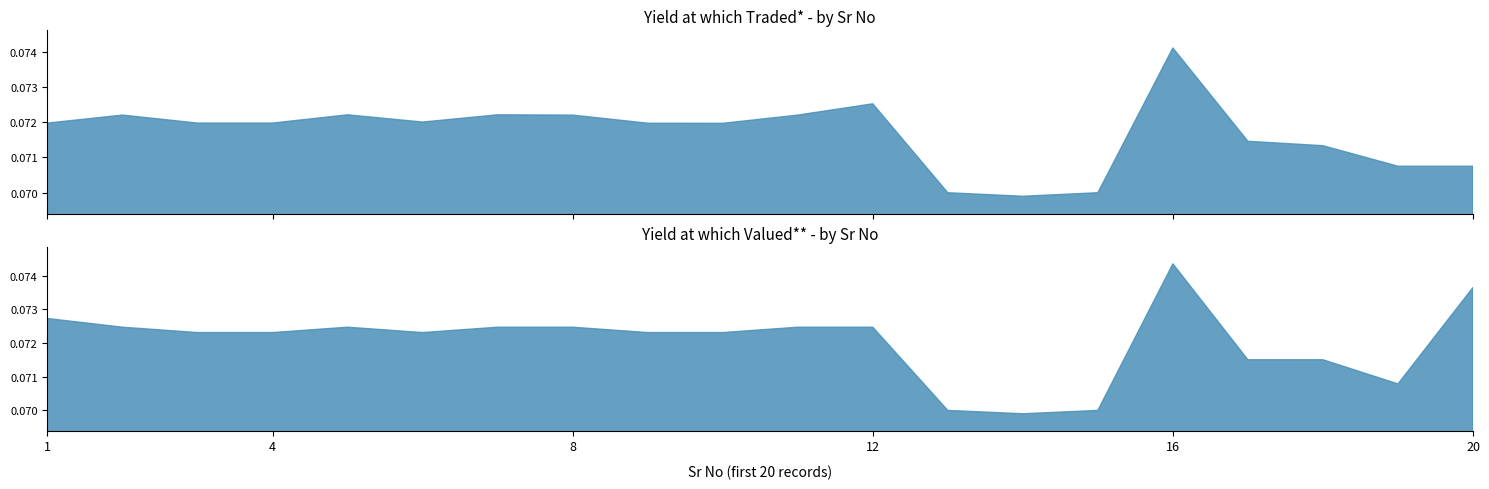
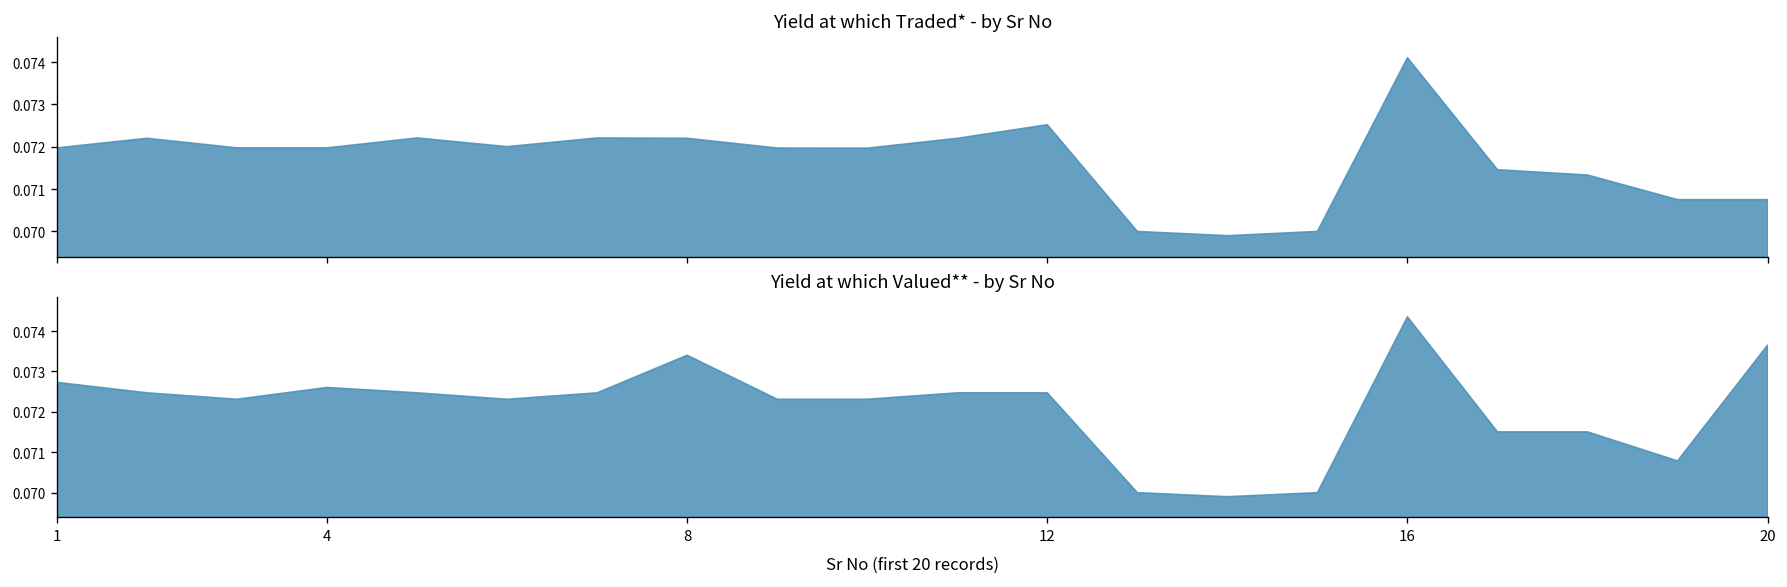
  {
    "Yield at which Valued** - by Sr No": {
      "1": 0.0727,
-     "4": 0.0723,
-     "8": 0.0725,
+     "4": 0.0726,
+     "8": 0.0734,
      "12": 0.0725,
      "16": 0.0744,
      "20": 0.0736
    }
  }
